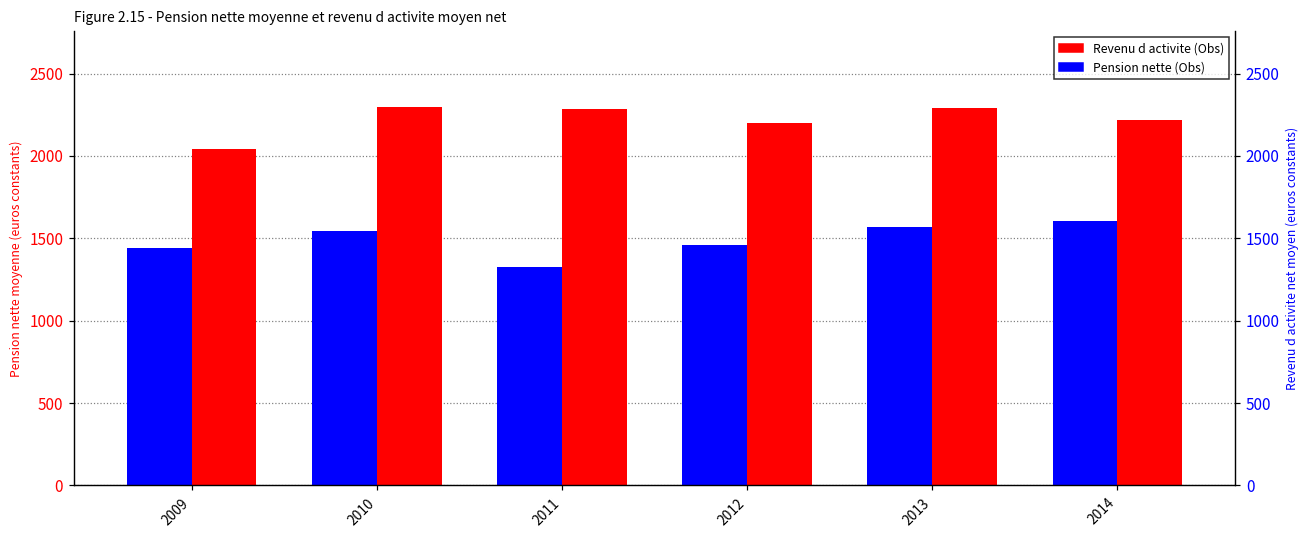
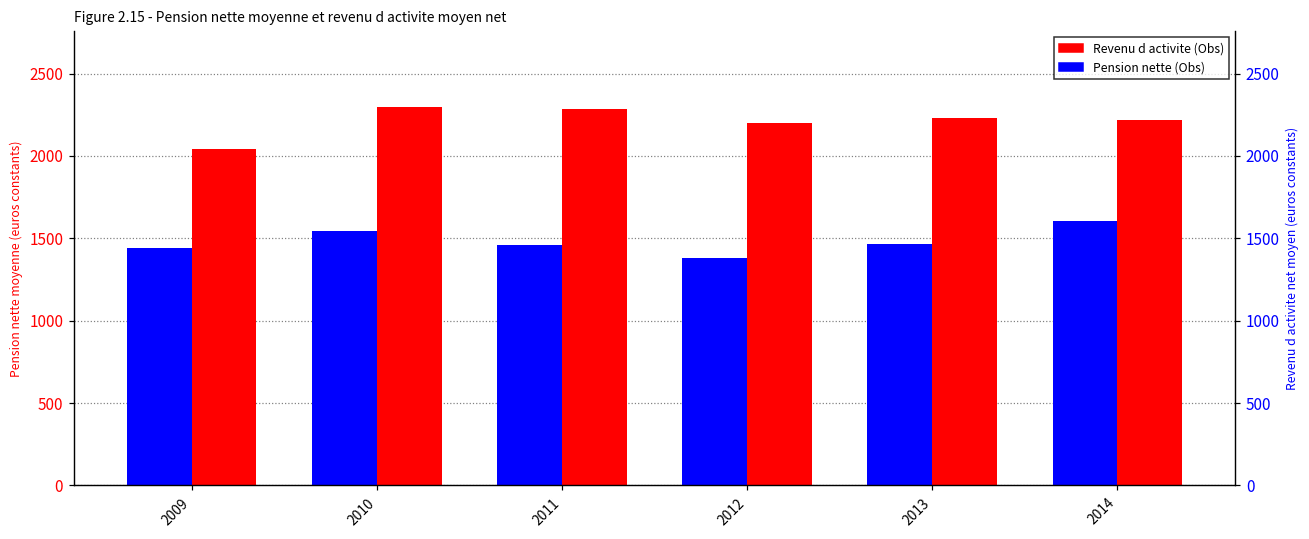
  {
    "Revenu d activite (Obs)": {
      "2009": 2040,
      "2010": 2300,
      "2011": 2280,
      "2012": 2200,
-     "2013": 2290,
+     "2013": 2230,
      "2014": 2220
    },
    "Pension nette (Obs)": {
      "2009": 1440,
      "2010": 1550,
-     "2011": 1330,
-     "2012": 1460,
-     "2013": 1570,
+     "2011": 1460,
+     "2012": 1380,
+     "2013": 1470,
      "2014": 1610
    }
  }
